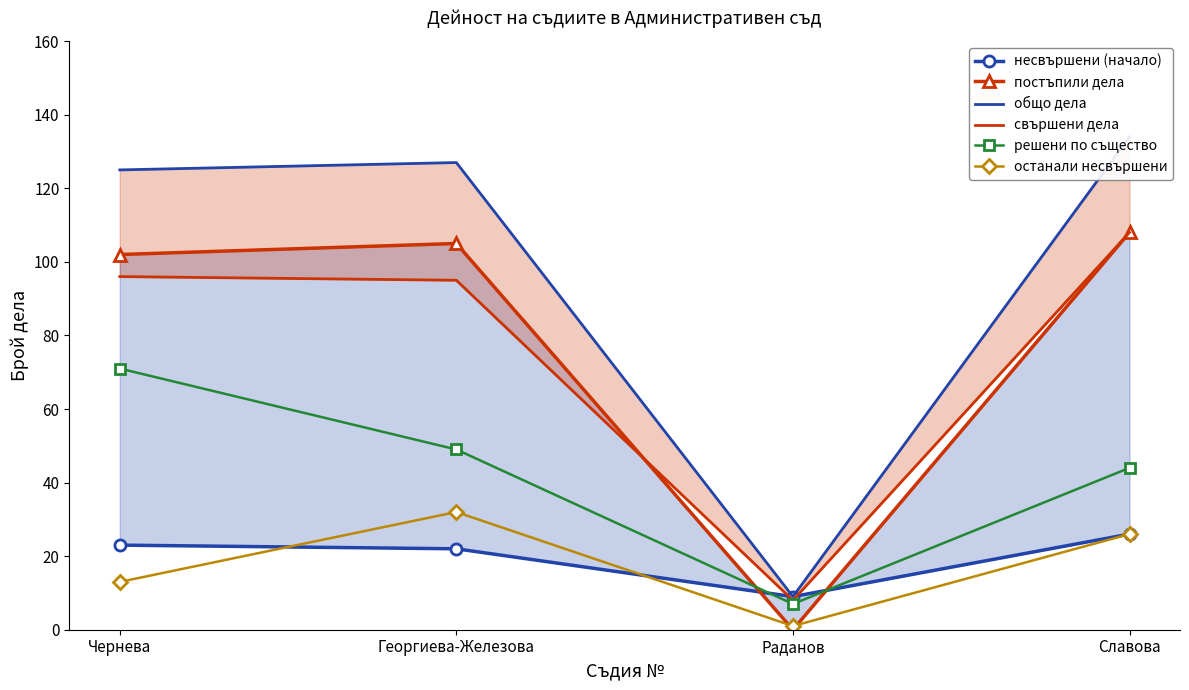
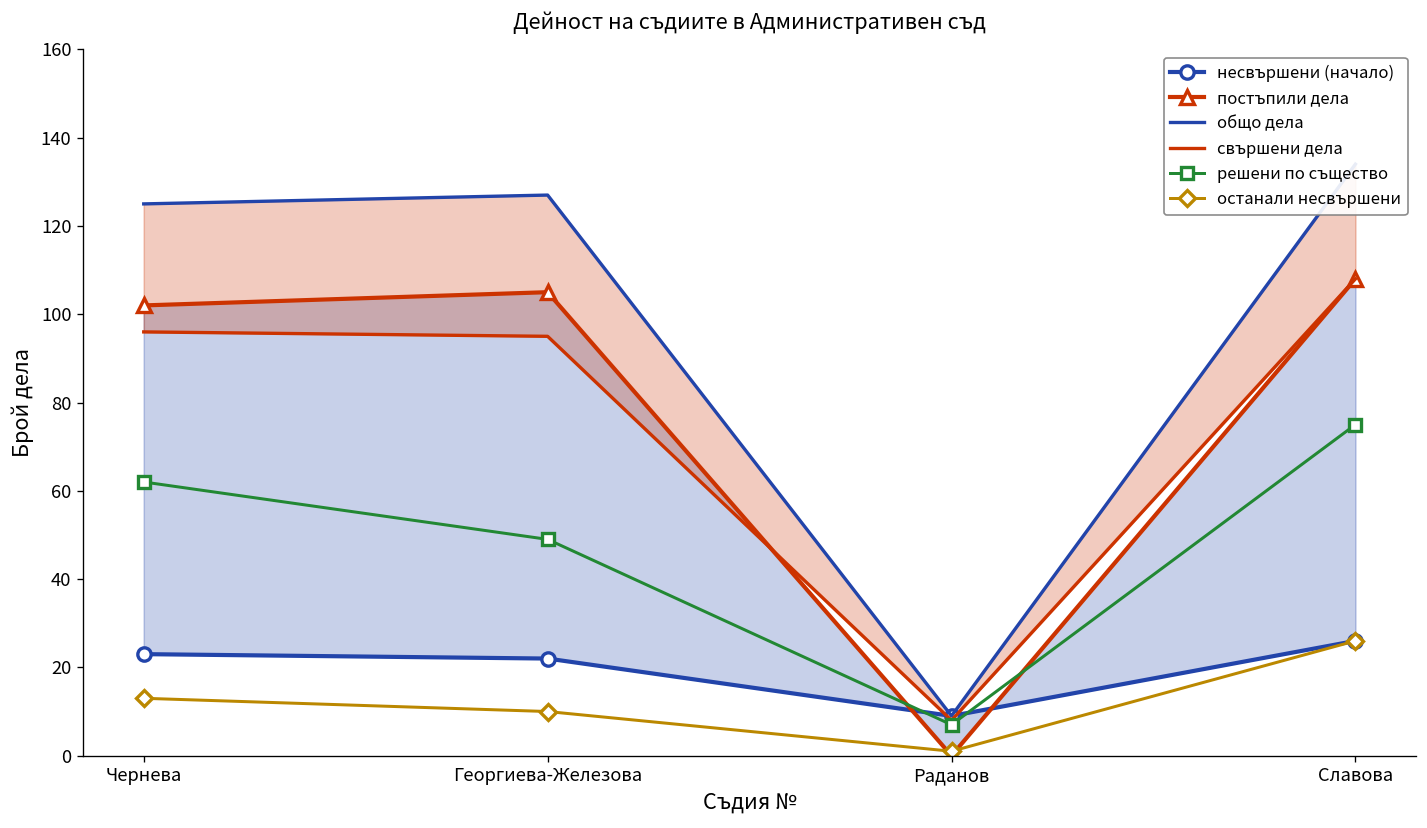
  {
    "решени по същество": {
-     "Чернева": 71,
+     "Чернева": 62,
      "Георгиева-Железова": 49,
      "Раданов": 7,
-     "Славова": 44
+     "Славова": 75
    },
    "останали несвършени": {
      "Чернева": 13,
-     "Георгиева-Железова": 32,
+     "Георгиева-Железова": 10,
      "Раданов": 1
    }
  }
